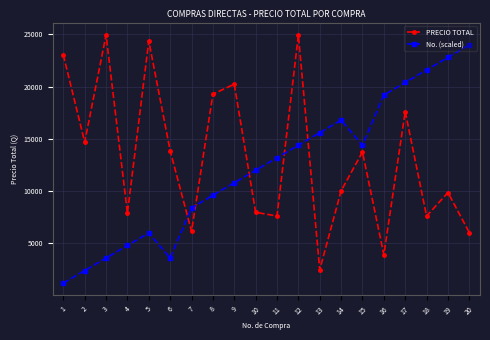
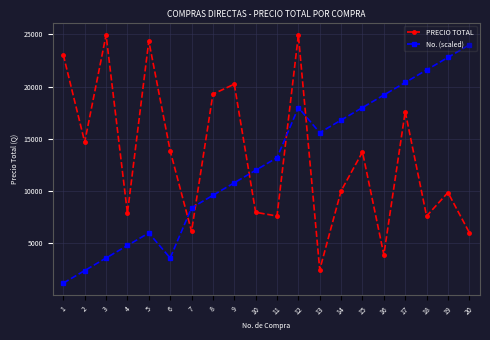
  {
    "PRECIO TOTAL": {
      "1": 23000,
      "2": 14700,
      "3": 25000,
      "4": 7900,
      "5": 24400,
      "6": 13900,
      "7": 6200,
      "8": 19300,
      "9": 20200,
      "10": 8000,
      "11": 7600,
      "12": 24900,
      "13": 2500,
      "14": 10000,
      "15": 13800,
      "16": 3900,
      "17": 17600,
      "18": 7600,
      "19": 9900,
      "20": 6000
    },
    "No. (scaled)": {
      "1": 1200,
      "2": 2400,
      "3": 3600,
      "4": 4800,
      "5": 6000,
      "6": 3600,
      "7": 8400,
      "8": 9600,
      "9": 10800,
      "10": 12000,
      "11": 13200,
-     "12": 14400,
+     "12": 18000,
      "13": 15600,
      "14": 16800,
-     "15": 14400,
+     "15": 18000,
      "16": 19200,
      "17": 20400,
      "18": 21600,
      "19": 22800
    }
  }
